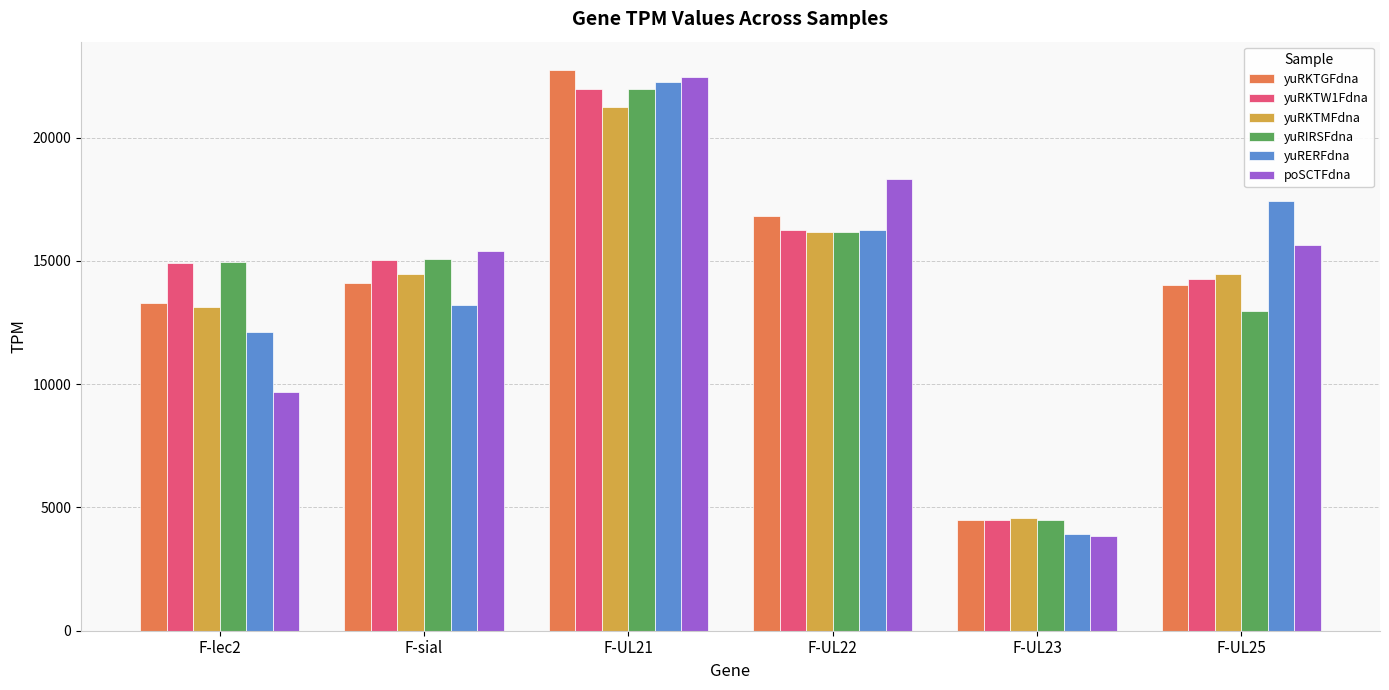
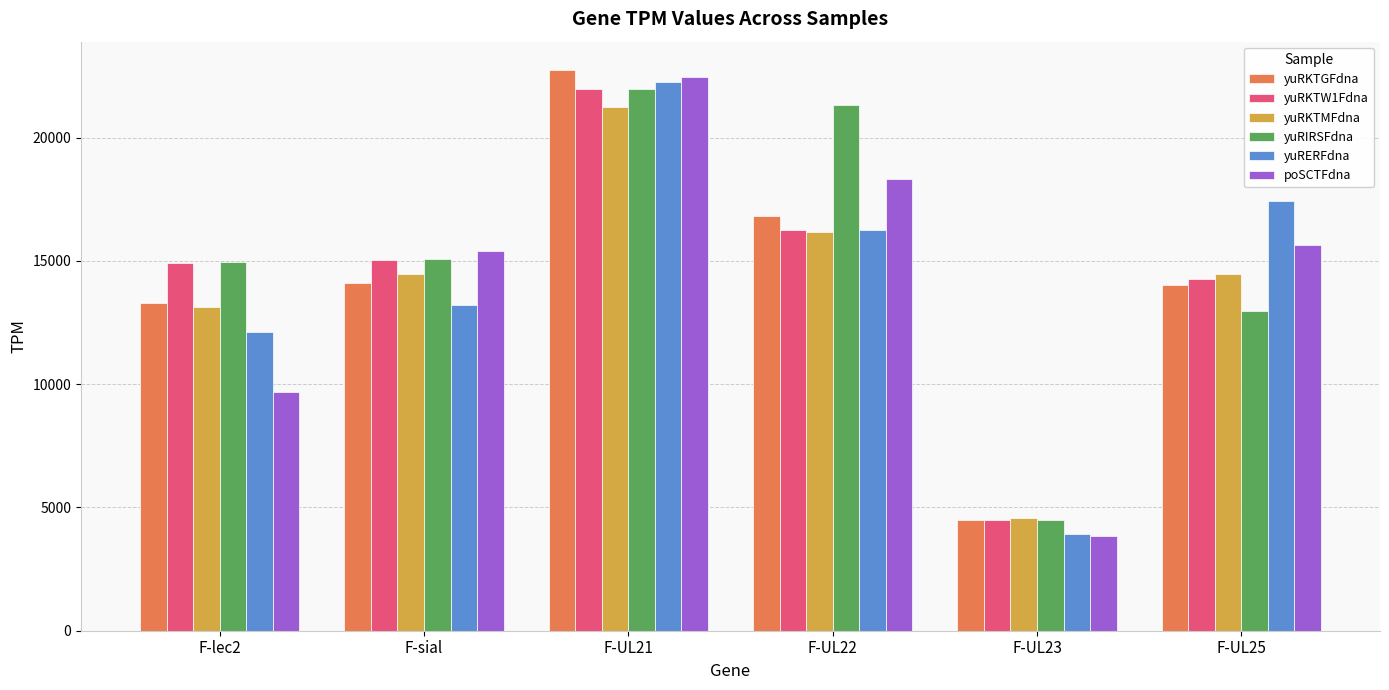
  {
    "yuRIRSFdna": {
      "F-lec2": 15000,
      "F-sial": 15100,
      "F-UL21": 22000,
-     "F-UL22": 16200,
+     "F-UL22": 21300,
      "F-UL23": 4500,
      "F-UL25": 13000
    },
    "yuRERFdna": {
      "F-lec2": 12100,
      "F-sial": 13200,
      "F-UL21": 22200,
      "F-UL22": 16200,
      "F-UL23": 3900,
      "F-UL25": 17400
    },
    "poSCTFdna": {
      "F-lec2": 9700,
      "F-sial": 15400,
      "F-UL21": 22500,
      "F-UL22": 18300,
      "F-UL23": 3800,
      "F-UL25": 15600
    }
  }
